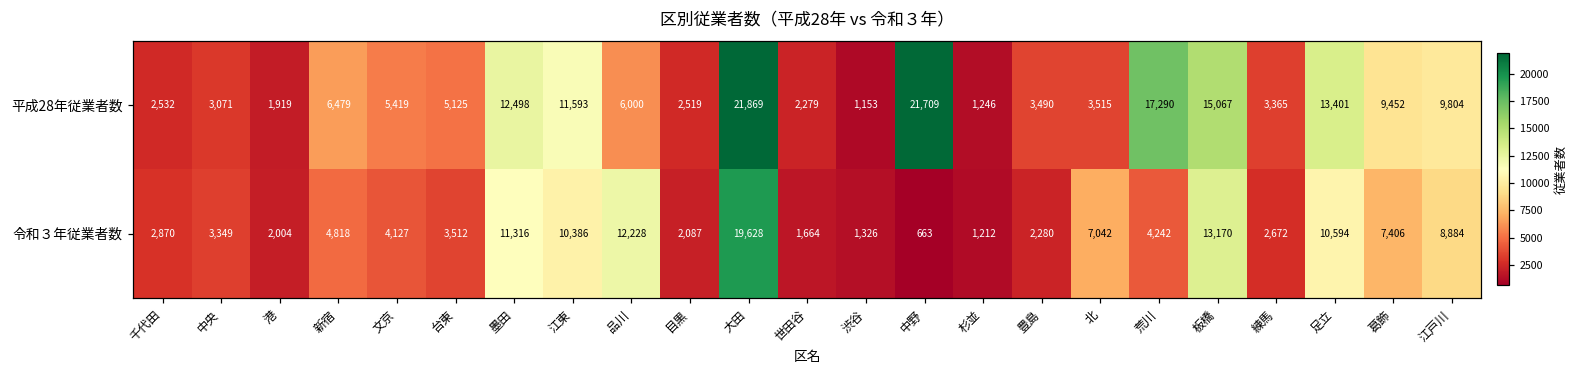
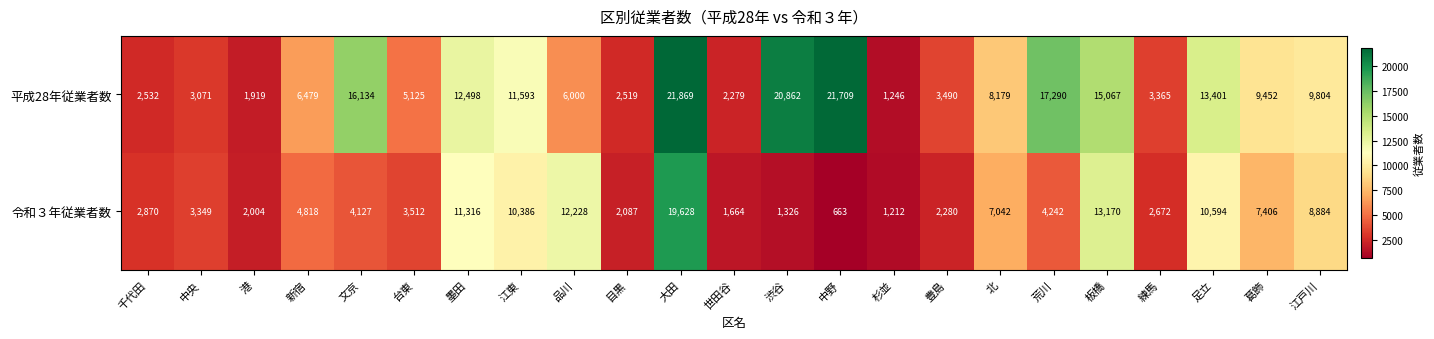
  {
    "平成28年従業者数": {
      "千代田": "2,532",
      "中央": "3,071",
      "港": "1,919",
      "新宿": "6,479",
-     "文京": "5,419",
+     "文京": "16,134",
      "台東": "5,125",
      "墨田": "12,498",
      "江東": "11,593",
      "品川": "6,000",
      "目黒": "2,519",
      "大田": "21,869",
      "世田谷": "2,279",
-     "渋谷": "1,153",
+     "渋谷": "20,862",
      "中野": "21,709",
      "杉並": "1,246",
      "豊島": "3,490",
-     "北": "3,515",
+     "北": "8,179",
      "荒川": "17,290",
      "板橋": "15,067",
      "練馬": "3,365",
      "足立": "13,401",
      "葛飾": "9,452",
      "江戸川": "9,804"
    },
    "令和３年従業者数": {
      "千代田": "2,870",
      "中央": "3,349",
      "港": "2,004",
      "新宿": "4,818",
      "文京": "4,127",
      "台東": "3,512",
      "墨田": "11,316",
      "江東": "10,386",
      "品川": "12,228",
      "目黒": "2,087",
      "大田": "19,628",
      "世田谷": "1,664",
      "渋谷": "1,326",
      "中野": "663",
      "杉並": "1,212",
      "豊島": "2,280",
      "北": "7,042",
      "荒川": "4,242",
      "板橋": "13,170",
      "練馬": "2,672",
      "足立": "10,594",
      "葛飾": "7,406",
      "江戸川": "8,884"
    }
  }
